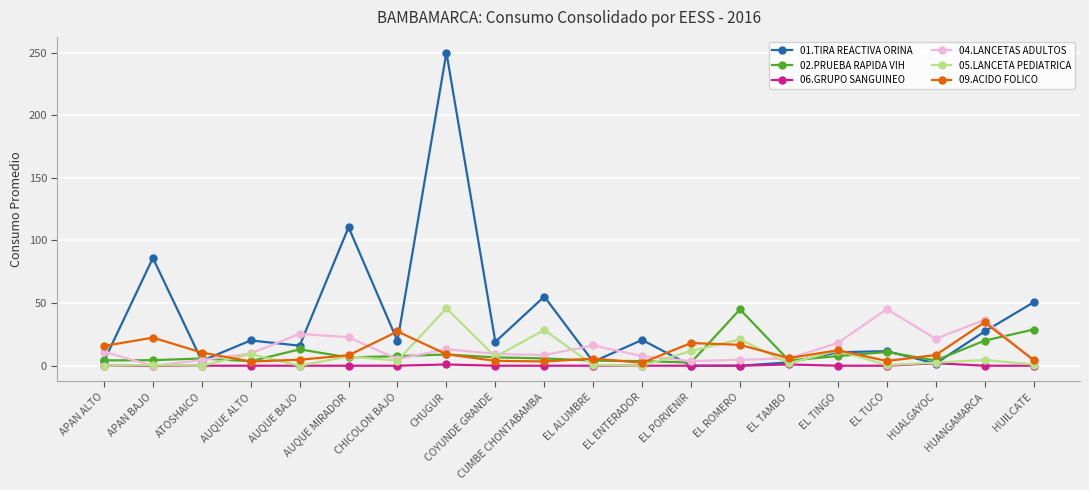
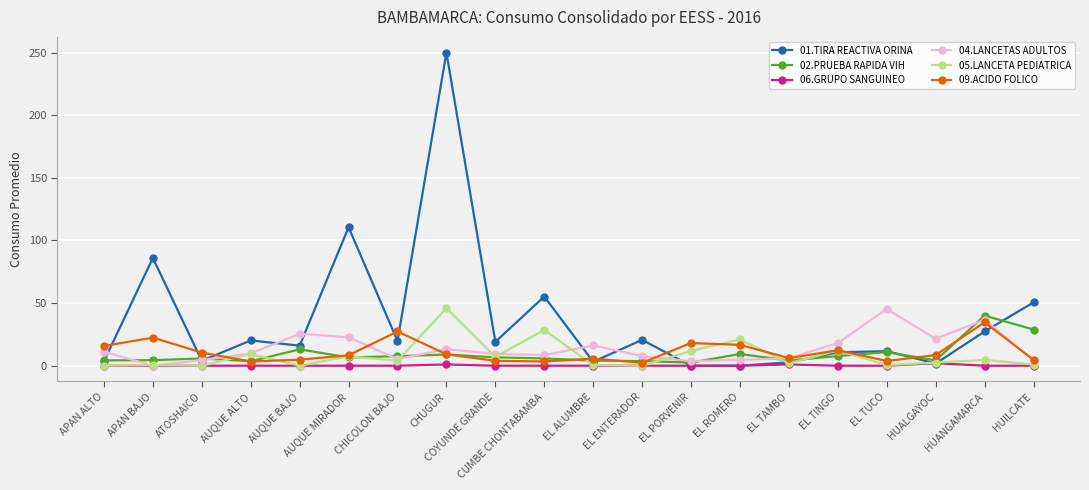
  {
    "01.TIRA REACTIVA ORINA": {
      "APAN BAJO": 86,
      "AUQUE ALTO": 20,
      "AUQUE BAJO": 16,
      "AUQUE MIRADOR": 111,
      "CHICOLON BAJO": 20,
      "CHUGUR": 250,
      "COYUNDE GRANDE": 19,
      "CUMBE CHONTABAMBA": 55,
      "EL ENTERADOR": 21,
      "HUANGAMARCA": 27,
      "HUILCATE": 51
    },
    "02.PRUEBA RAPIDA VIH": {
      "APAN BAJO": 4,
      "AUQUE BAJO": 13,
      "CHICOLON BAJO": 8,
      "CUMBE CHONTABAMBA": 6,
-     "EL ROMERO": 45,
+     "EL ROMERO": 9,
      "EL TINGO": 8,
-     "HUANGAMARCA": 20,
+     "HUANGAMARCA": 40,
      "HUILCATE": 29
    },
    "06.GRUPO SANGUINEO": {
      "AUQUE ALTO": 0,
      "AUQUE MIRADOR": 0,
      "CHICOLON BAJO": 0,
      "CHUGUR": 1,
      "COYUNDE GRANDE": 0,
      "CUMBE CHONTABAMBA": 0,
      "EL TINGO": 0,
      "HUANGAMARCA": 0
    },
    "04.LANCETAS ADULTOS": {
      "APAN ALTO": 11,
      "AUQUE BAJO": 26,
      "AUQUE MIRADOR": 23,
      "CHUGUR": 13,
      "COYUNDE GRANDE": 9,
      "CUMBE CHONTABAMBA": 8,
      "EL ALUMBRE": 16,
      "EL ENTERADOR": 8,
      "EL ROMERO": 5,
      "EL TINGO": 18,
      "EL TUCO": 45,
      "HUALGAYOC": 22
    },
    "05.LANCETA PEDIATRICA": {
      "CHUGUR": 46,
      "CUMBE CHONTABAMBA": 29,
      "EL PORVENIR": 12,
      "EL ROMERO": 21,
      "HUANGAMARCA": 5
    },
    "09.ACIDO FOLICO": {
      "APAN ALTO": 16,
      "APAN BAJO": 22,
      "ATOSHAICO": 11,
      "AUQUE BAJO": 5,
      "CHICOLON BAJO": 27,
      "COYUNDE GRANDE": 4,
      "CUMBE CHONTABAMBA": 3,
      "EL PORVENIR": 18,
      "EL ROMERO": 17,
      "EL TUCO": 4,
      "HUALGAYOC": 9
    }
  }
